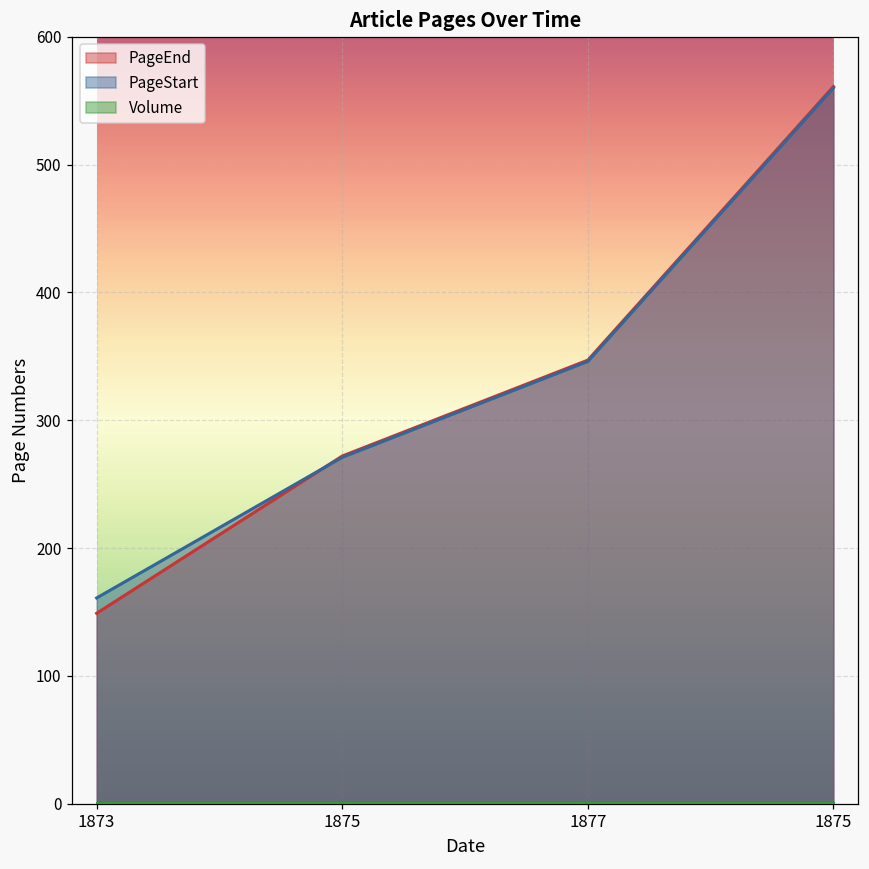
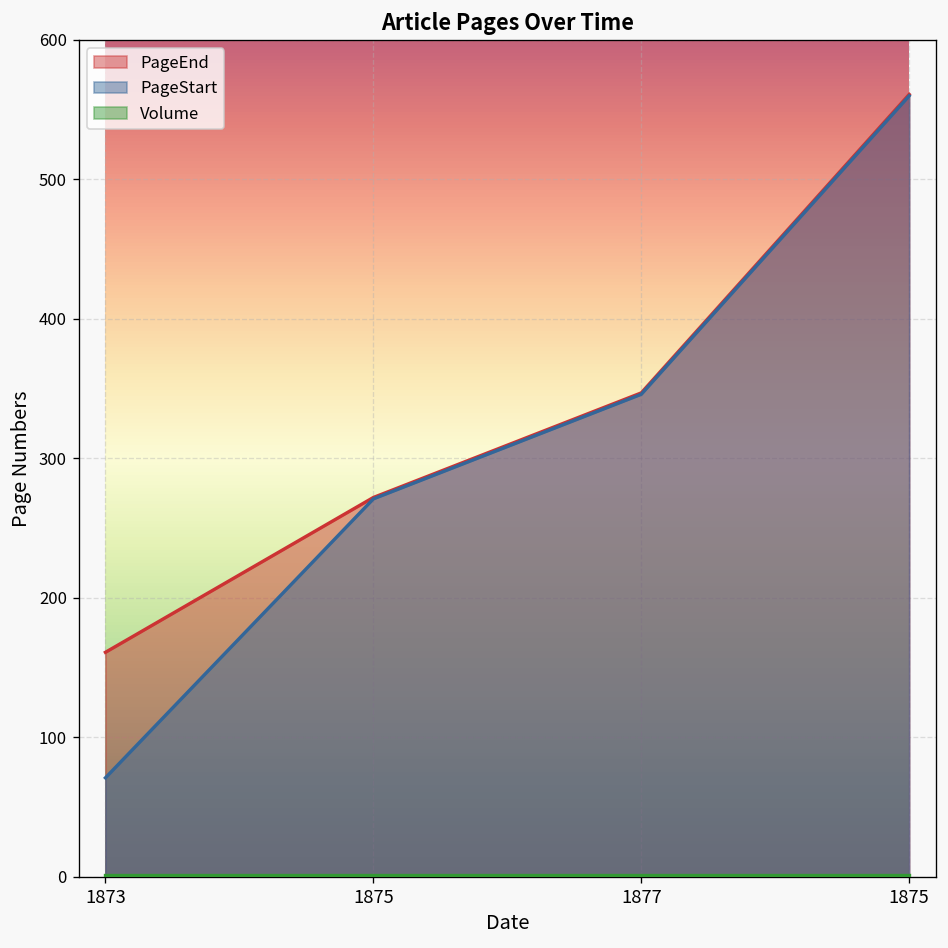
  {
    "PageEnd": {
-     "1873": 149
+     "1873": 161
    },
    "PageStart": {
-     "1873": 161
+     "1873": 71
    },
    "Volume": {
      "1873": 1,
      "1877": 1
    }
  }
